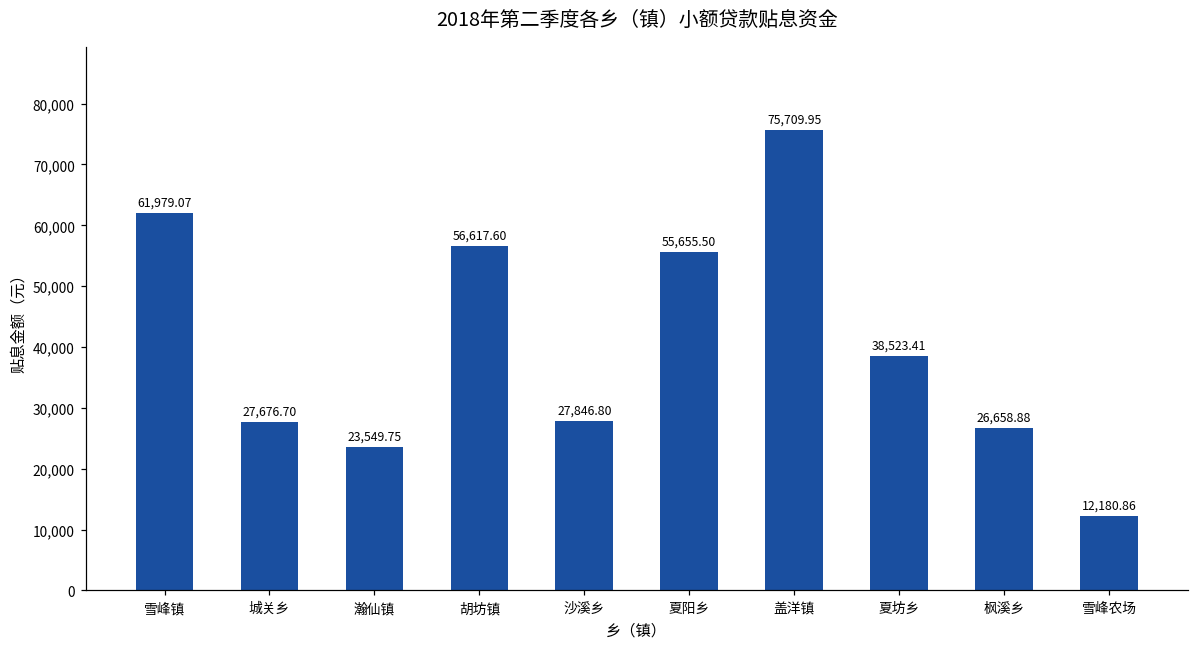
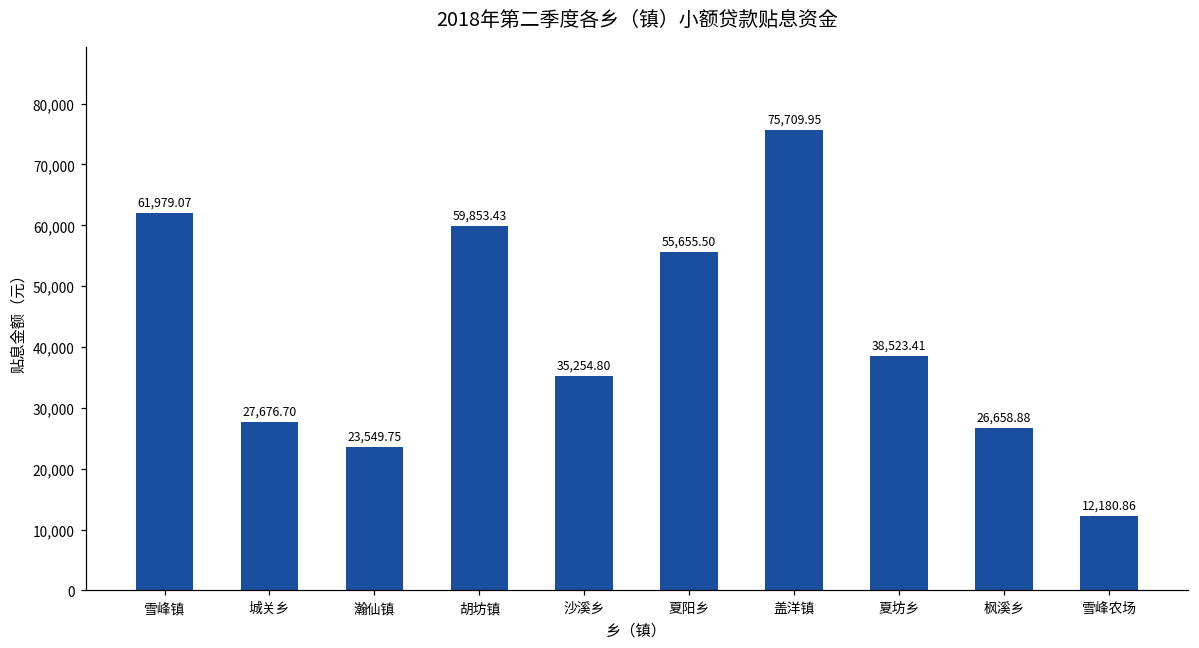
  {
    "雪峰镇": "61,979.07",
    "城关乡": "27,676.70",
    "瀚仙镇": "23,549.75",
-   "胡坊镇": "56,617.60",
-   "沙溪乡": "27,846.80",
+   "胡坊镇": "59,853.43",
+   "沙溪乡": "35,254.80",
    "夏阳乡": "55,655.50",
    "盖洋镇": "75,709.95",
    "夏坊乡": "38,523.41",
    "枫溪乡": "26,658.88",
    "雪峰农场": "12,180.86"
  }
